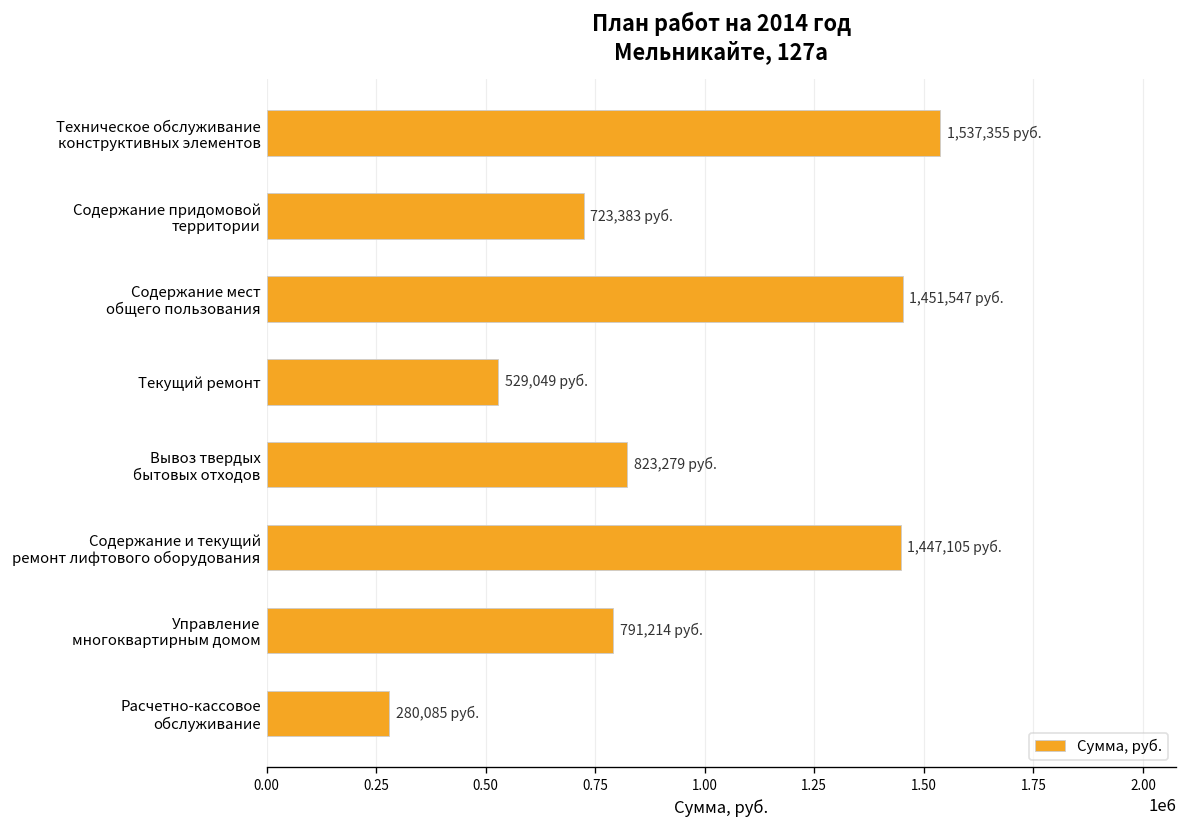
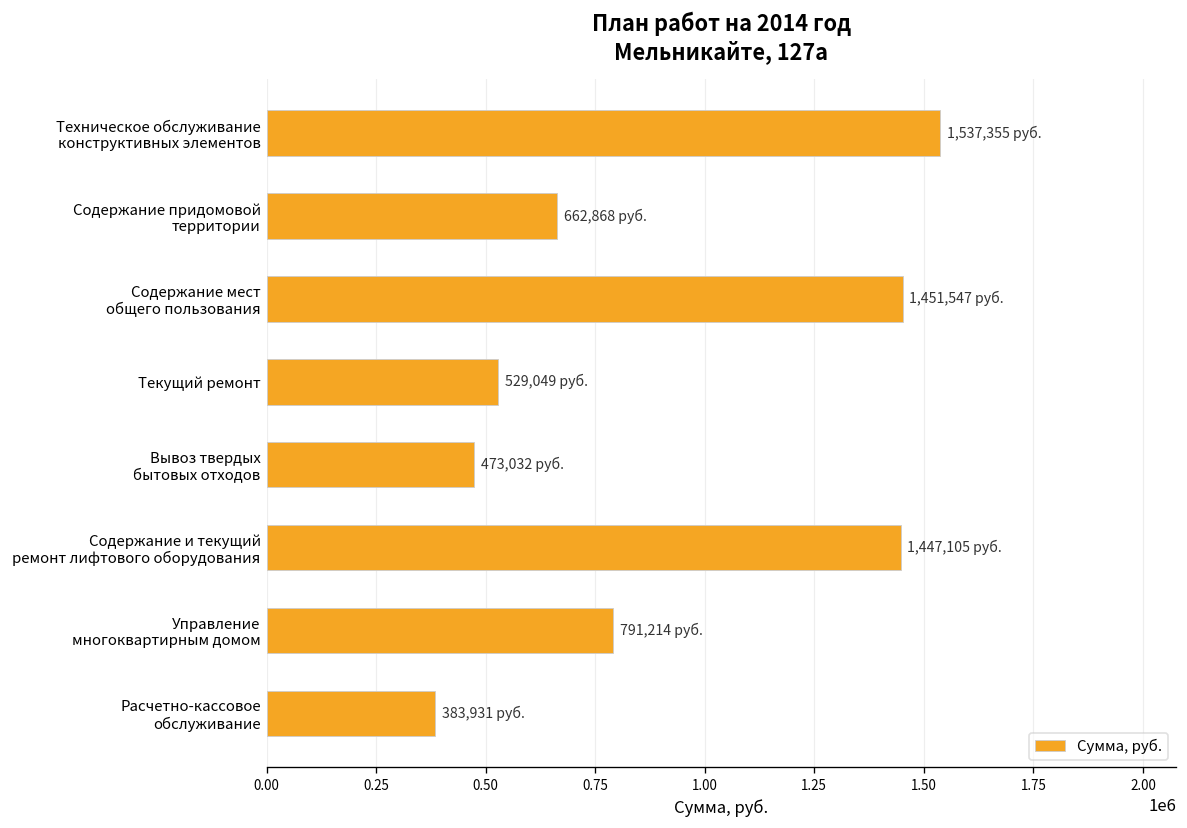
  {
    "Техническое обслуживание конструктивных элементов": "1,537,355",
-   "Содержание придомовой территории": "723,383",
+   "Содержание придомовой территории": "662,868",
    "Содержание мест общего пользования": "1,451,547",
    "Текущий ремонт": "529,049",
-   "Вывоз твердых бытовых отходов": "823,279",
+   "Вывоз твердых бытовых отходов": "473,032",
    "Содержание и текущий ремонт лифтового оборудования": "1,447,105",
    "Управление многоквартирным домом": "791,214",
-   "Расчетно-кассовое обслуживание": "280,085"
+   "Расчетно-кассовое обслуживание": "383,931"
  }
